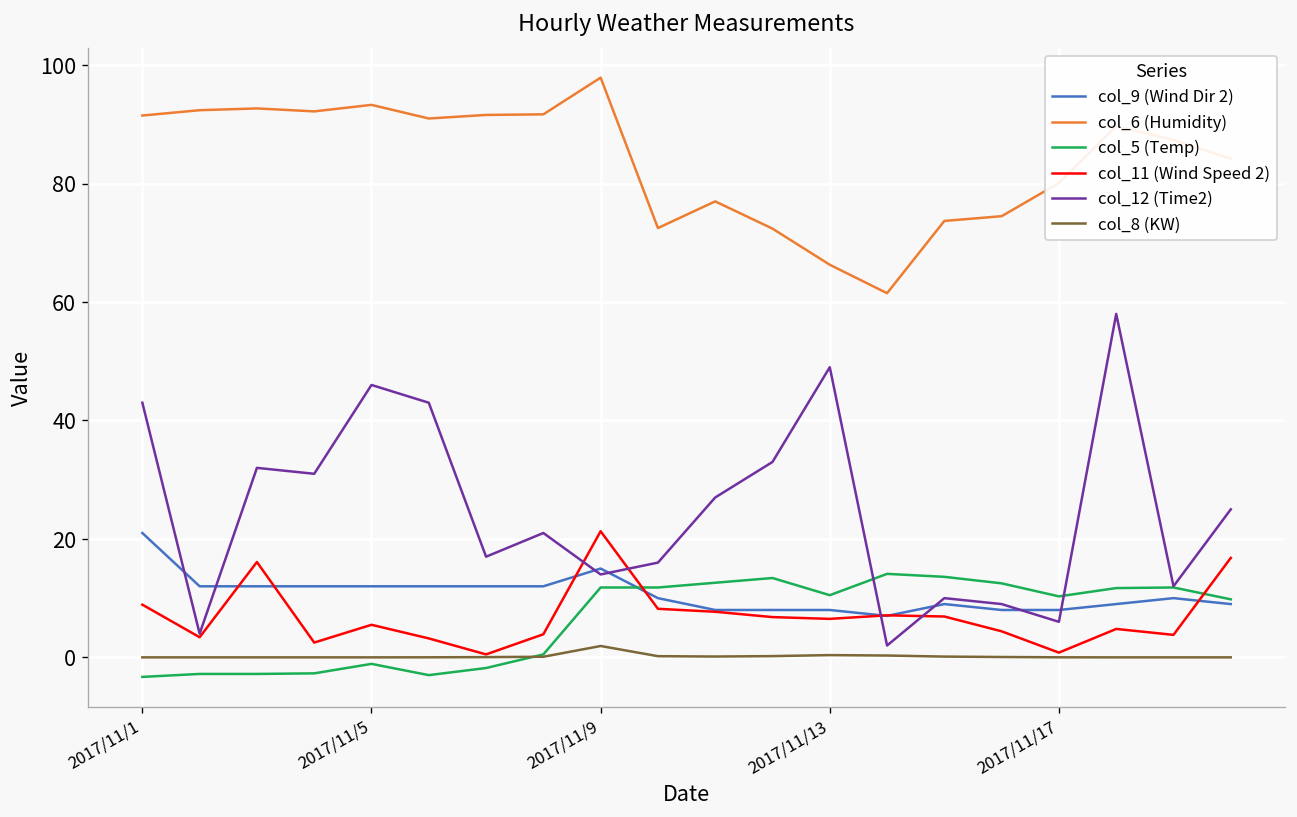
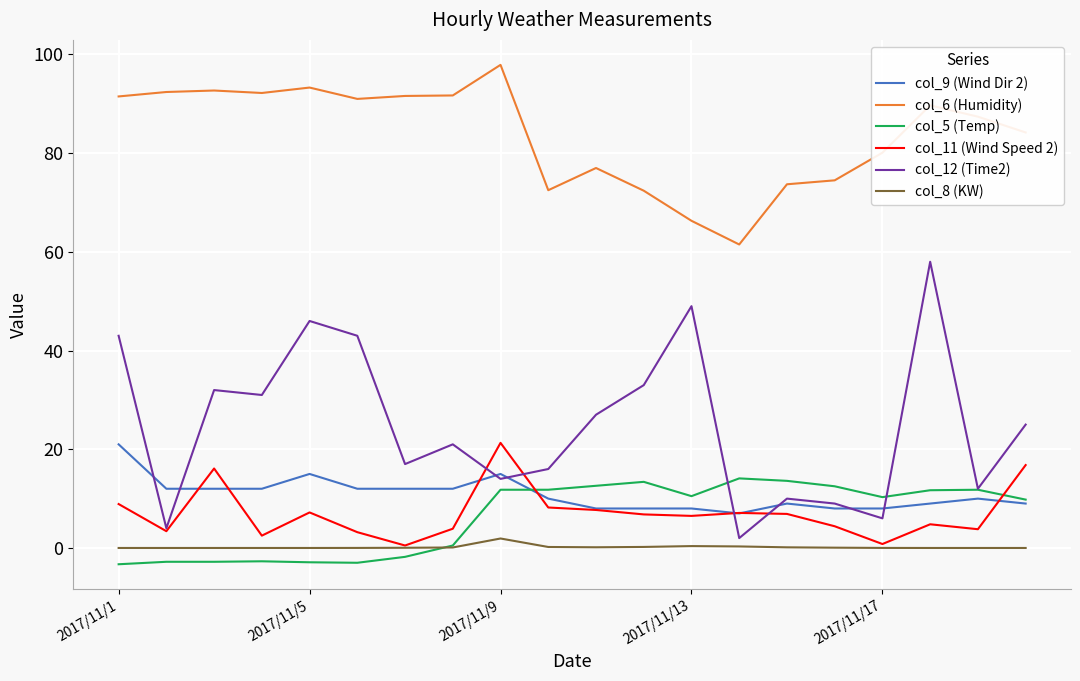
  {
    "col_9 (Wind Dir 2)": {
      "2017/11/1": 21,
-     "2017/11/5": 12,
+     "2017/11/5": 15,
      "2017/11/9": 15,
      "2017/11/13": 8,
      "2017/11/17": 8
    },
    "col_6 (Humidity)": {
      "2017/11/1": 92,
      "2017/11/5": 93,
      "2017/11/9": 98,
      "2017/11/13": 66
    },
    "col_5 (Temp)": {
      "2017/11/1": -3,
-     "2017/11/5": -1,
+     "2017/11/5": -3,
      "2017/11/9": 12,
      "2017/11/13": 11,
      "2017/11/17": 10
    },
    "col_11 (Wind Speed 2)": {
      "2017/11/1": 9,
-     "2017/11/5": 6,
+     "2017/11/5": 7,
      "2017/11/9": 21,
      "2017/11/13": 7,
      "2017/11/17": 1
    },
    "col_12 (Time2)": {
      "2017/11/1": 43,
      "2017/11/5": 46,
      "2017/11/9": 14,
      "2017/11/13": 49,
      "2017/11/17": 6
    },
    "col_8 (KW)": {
      "2017/11/1": 0,
      "2017/11/5": 0,
      "2017/11/9": 2,
      "2017/11/13": 0,
      "2017/11/17": 0
    }
  }
